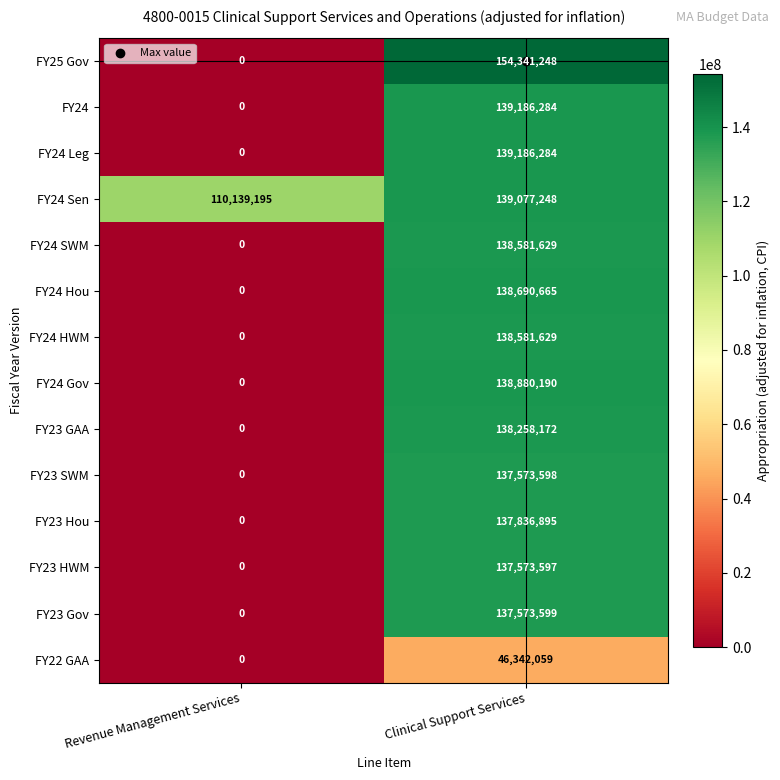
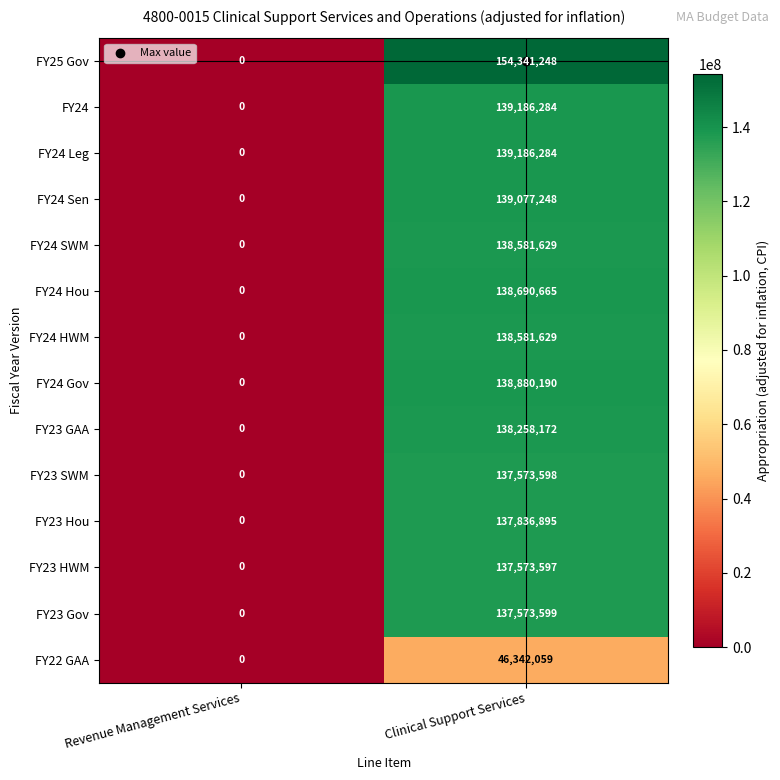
  {
    "FY25 Gov": {
      "Revenue Management Services": "0"
    },
    "FY24": {
      "Revenue Management Services": "0",
      "Clinical Support Services": "139,186,284"
    },
    "FY24 Leg": {
      "Revenue Management Services": "0",
      "Clinical Support Services": "139,186,284"
    },
    "FY24 Sen": {
-     "Revenue Management Services": "110,139,195",
+     "Revenue Management Services": "0",
      "Clinical Support Services": "139,077,248"
    },
    "FY24 SWM": {
      "Revenue Management Services": "0",
      "Clinical Support Services": "138,581,629"
    },
    "FY24 Hou": {
      "Revenue Management Services": "0",
      "Clinical Support Services": "138,690,665"
    },
    "FY24 HWM": {
      "Revenue Management Services": "0",
      "Clinical Support Services": "138,581,629"
    },
    "FY24 Gov": {
      "Revenue Management Services": "0",
      "Clinical Support Services": "138,880,190"
    },
    "FY23 GAA": {
      "Revenue Management Services": "0",
      "Clinical Support Services": "138,258,172"
    },
    "FY23 SWM": {
      "Revenue Management Services": "0",
      "Clinical Support Services": "137,573,598"
    },
    "FY23 Hou": {
      "Revenue Management Services": "0",
      "Clinical Support Services": "137,836,895"
    },
    "FY23 HWM": {
      "Revenue Management Services": "0",
      "Clinical Support Services": "137,573,597"
    },
    "FY23 Gov": {
      "Revenue Management Services": "0",
      "Clinical Support Services": "137,573,599"
    },
    "FY22 GAA": {
      "Revenue Management Services": "0",
      "Clinical Support Services": "46,342,059"
    }
  }
